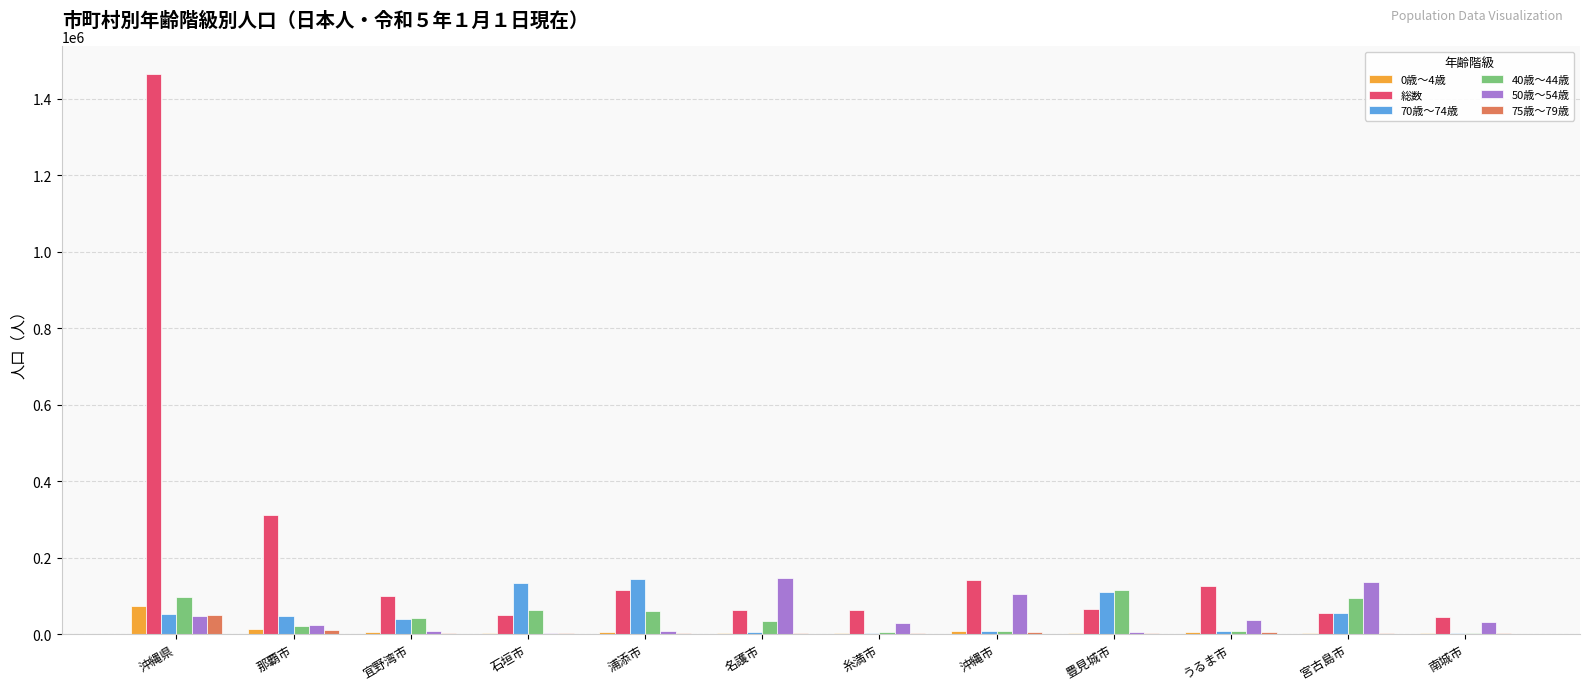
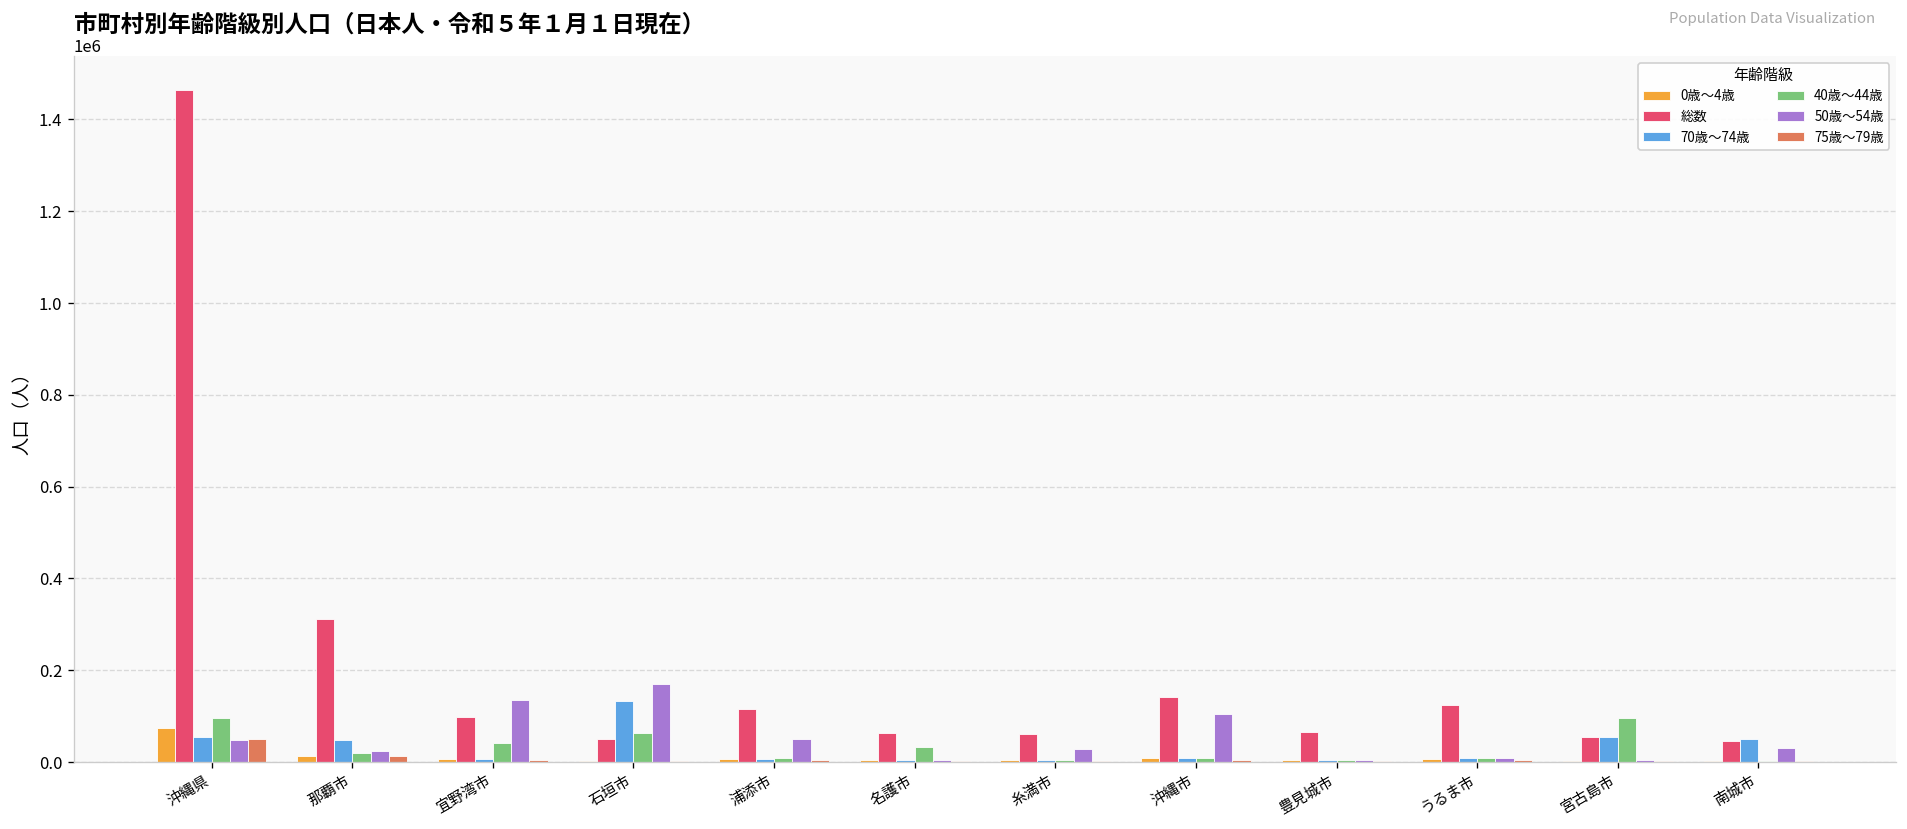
  {
    "70歳～74歳": {
      "沖縄県": 50000,
      "那覇市": 50000,
-     "宜野湾市": 40000,
+     "宜野湾市": 10000,
      "石垣市": 130000,
-     "浦添市": 140000,
+     "浦添市": 10000,
      "沖縄市": 10000,
-     "豊見城市": 110000,
+     "豊見城市": 0,
      "うるま市": 10000,
      "宮古島市": 50000,
-     "南城市": 0
+     "南城市": 50000
    },
    "40歳～44歳": {
      "沖縄県": 100000,
      "那覇市": 20000,
      "宜野湾市": 40000,
      "石垣市": 60000,
-     "浦添市": 60000,
+     "浦添市": 10000,
      "名護市": 30000,
      "沖縄市": 10000,
-     "豊見城市": 110000,
+     "豊見城市": 0,
      "うるま市": 10000,
      "宮古島市": 100000
    },
    "50歳～54歳": {
      "沖縄県": 50000,
      "那覇市": 20000,
-     "宜野湾市": 10000,
-     "石垣市": 0,
-     "浦添市": 10000,
-     "名護市": 150000,
+     "宜野湾市": 130000,
+     "石垣市": 170000,
+     "浦添市": 50000,
+     "名護市": 0,
      "糸満市": 30000,
      "沖縄市": 100000,
-     "うるま市": 40000,
-     "宮古島市": 130000,
+     "うるま市": 10000,
+     "宮古島市": 0,
      "南城市": 30000
    }
  }
